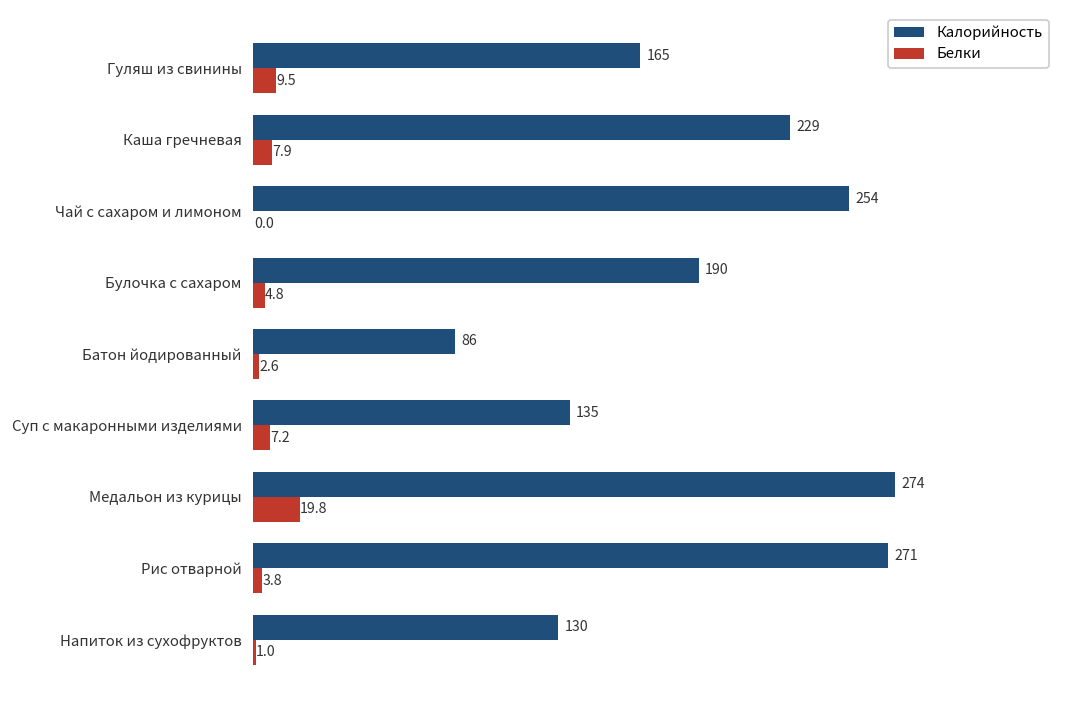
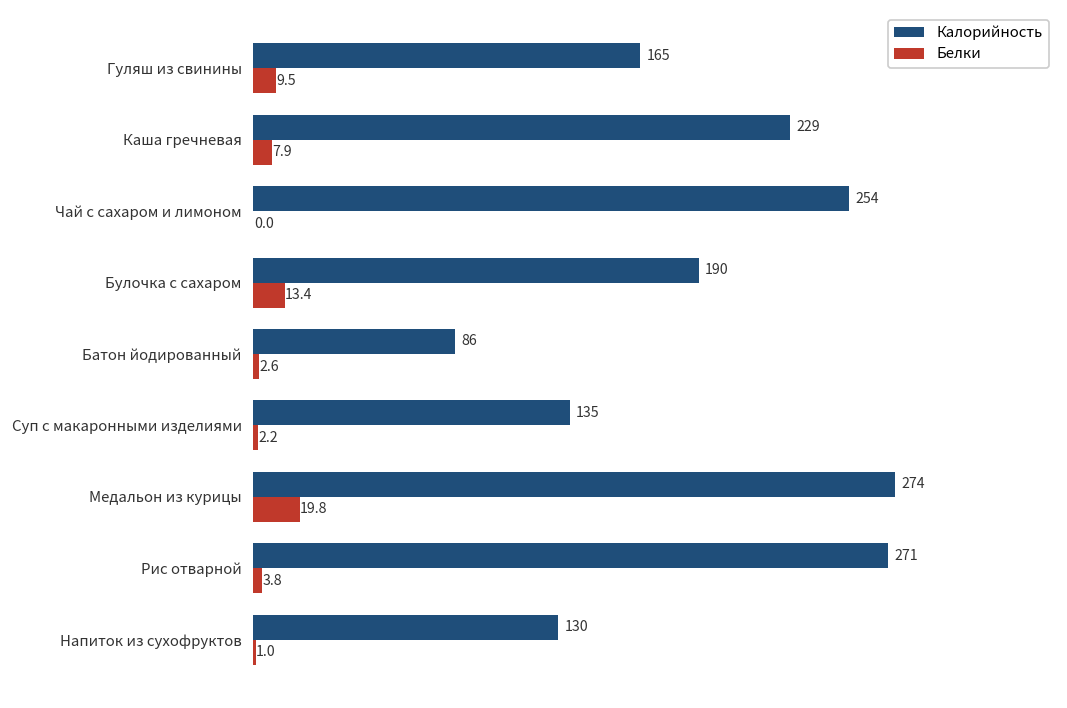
  {
    "Калорийность": {
      "Гуляш из свинины": 165,
      "Каша гречневая": 229,
      "Чай с сахаром и лимоном": 254,
      "Булочка с сахаром": 190,
      "Батон йодированный": 86,
      "Суп с макаронными изделиями": 135,
      "Медальон из курицы": 274,
      "Рис отварной": 271,
      "Напиток из сухофруктов": 130
    },
    "Белки": {
      "Гуляш из свинины": 9.5,
      "Каша гречневая": 7.9,
      "Чай с сахаром и лимоном": 0.0,
-     "Булочка с сахаром": 4.8,
+     "Булочка с сахаром": 13.4,
      "Батон йодированный": 2.6,
-     "Суп с макаронными изделиями": 7.2,
+     "Суп с макаронными изделиями": 2.2,
      "Медальон из курицы": 19.8,
      "Рис отварной": 3.8,
      "Напиток из сухофруктов": 1.0
    }
  }
